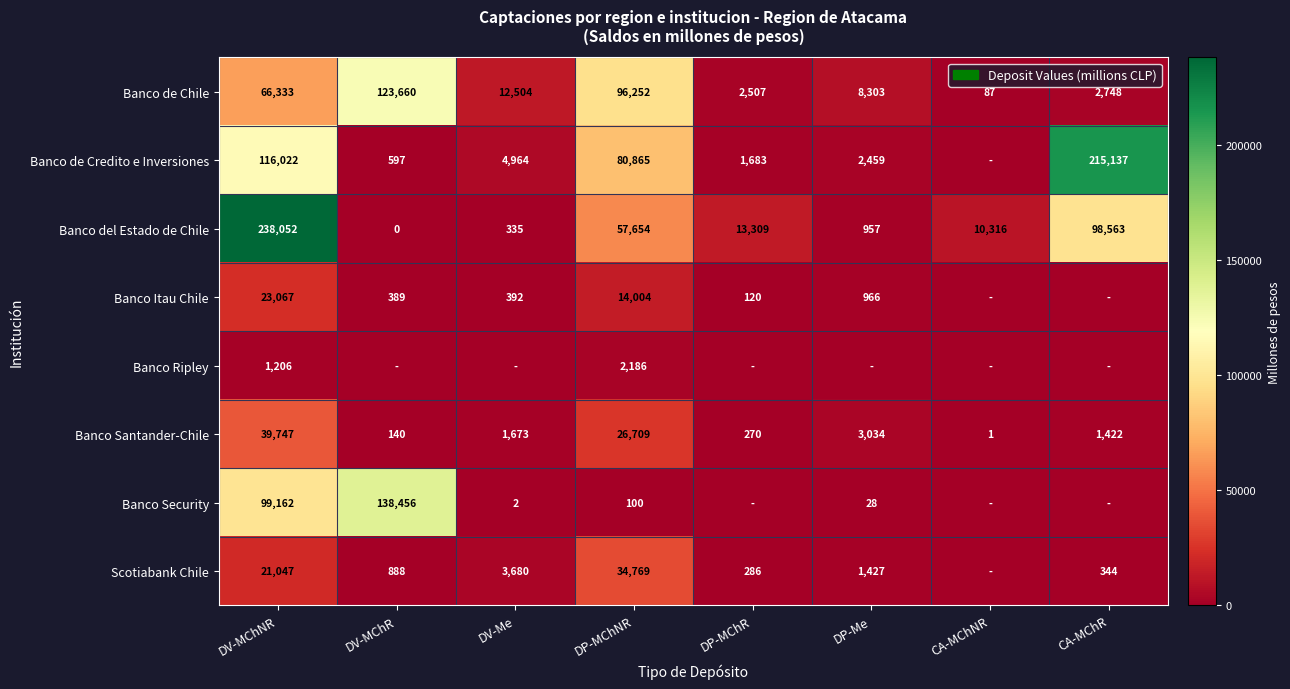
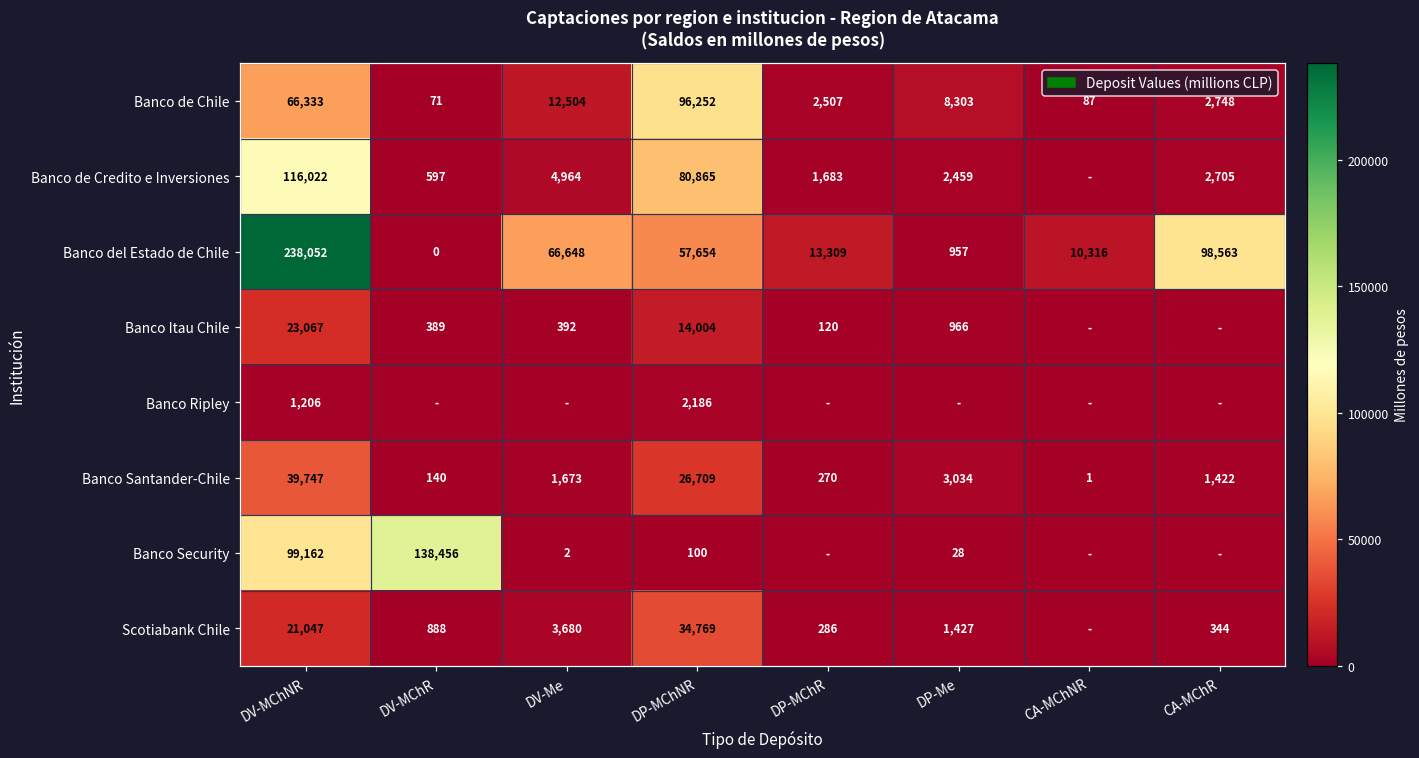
  {
    "Banco de Chile": {
      "DV-MChNR": "66,333",
-     "DV-MChR": "123,660",
+     "DV-MChR": "71",
      "DV-Me": "12,504",
      "DP-MChNR": "96,252",
      "DP-MChR": "2,507",
      "DP-Me": "8,303"
    },
    "Banco de Credito e Inversiones": {
      "DV-MChNR": "116,022",
      "DV-MChR": "597",
      "DV-Me": "4,964",
      "DP-MChNR": "80,865",
      "DP-MChR": "1,683",
      "DP-Me": "2,459",
-     "CA-MChR": "215,137"
+     "CA-MChR": "2,705"
    },
    "Banco del Estado de Chile": {
      "DV-MChNR": "238,052",
      "DV-MChR": "0",
-     "DV-Me": "335",
+     "DV-Me": "66,648",
      "DP-MChNR": "57,654",
      "DP-MChR": "13,309",
      "DP-Me": "957",
      "CA-MChNR": "10,316",
      "CA-MChR": "98,563"
    },
    "Banco Itau Chile": {
      "DV-MChNR": "23,067",
      "DV-MChR": "389",
      "DV-Me": "392",
      "DP-MChNR": "14,004",
      "DP-MChR": "120",
      "DP-Me": "966"
    },
    "Banco Ripley": {
      "DV-MChNR": "1,206",
      "DP-MChNR": "2,186"
    },
    "Banco Santander-Chile": {
      "DV-MChNR": "39,747",
      "DV-MChR": "140",
      "DV-Me": "1,673",
      "DP-MChNR": "26,709",
      "DP-MChR": "270",
      "DP-Me": "3,034",
      "CA-MChNR": "1",
      "CA-MChR": "1,422"
    },
    "Banco Security": {
      "DV-MChNR": "99,162",
      "DV-MChR": "138,456",
      "DV-Me": "2",
      "DP-MChNR": "100",
      "DP-Me": "28"
    },
    "Scotiabank Chile": {
      "DV-MChNR": "21,047",
      "DV-MChR": "888",
      "DV-Me": "3,680",
      "DP-MChNR": "34,769",
      "DP-MChR": "286",
      "DP-Me": "1,427",
      "CA-MChR": "344"
    }
  }
